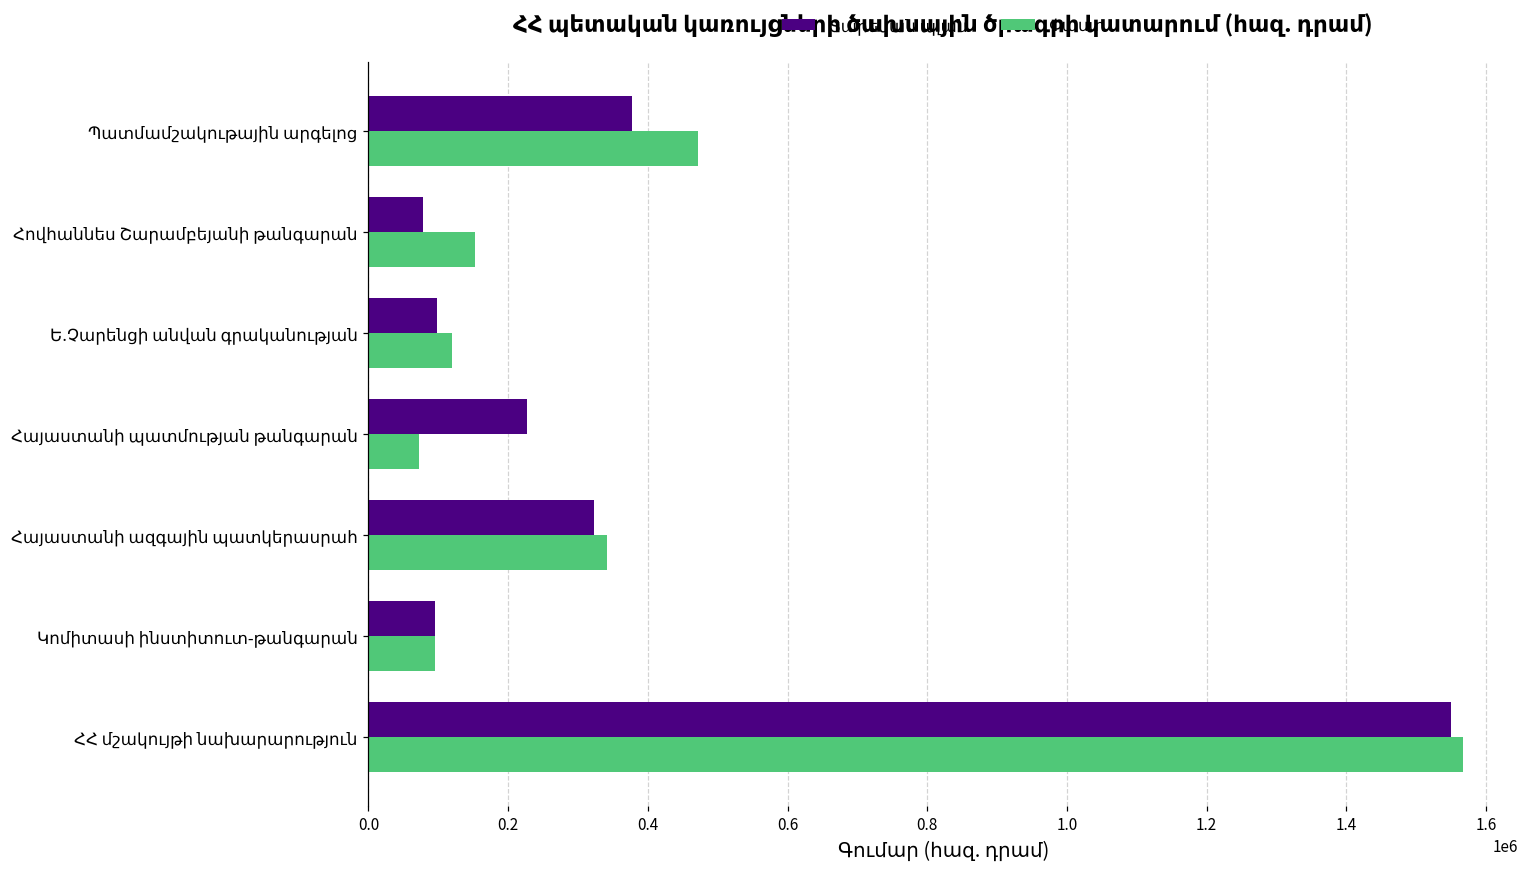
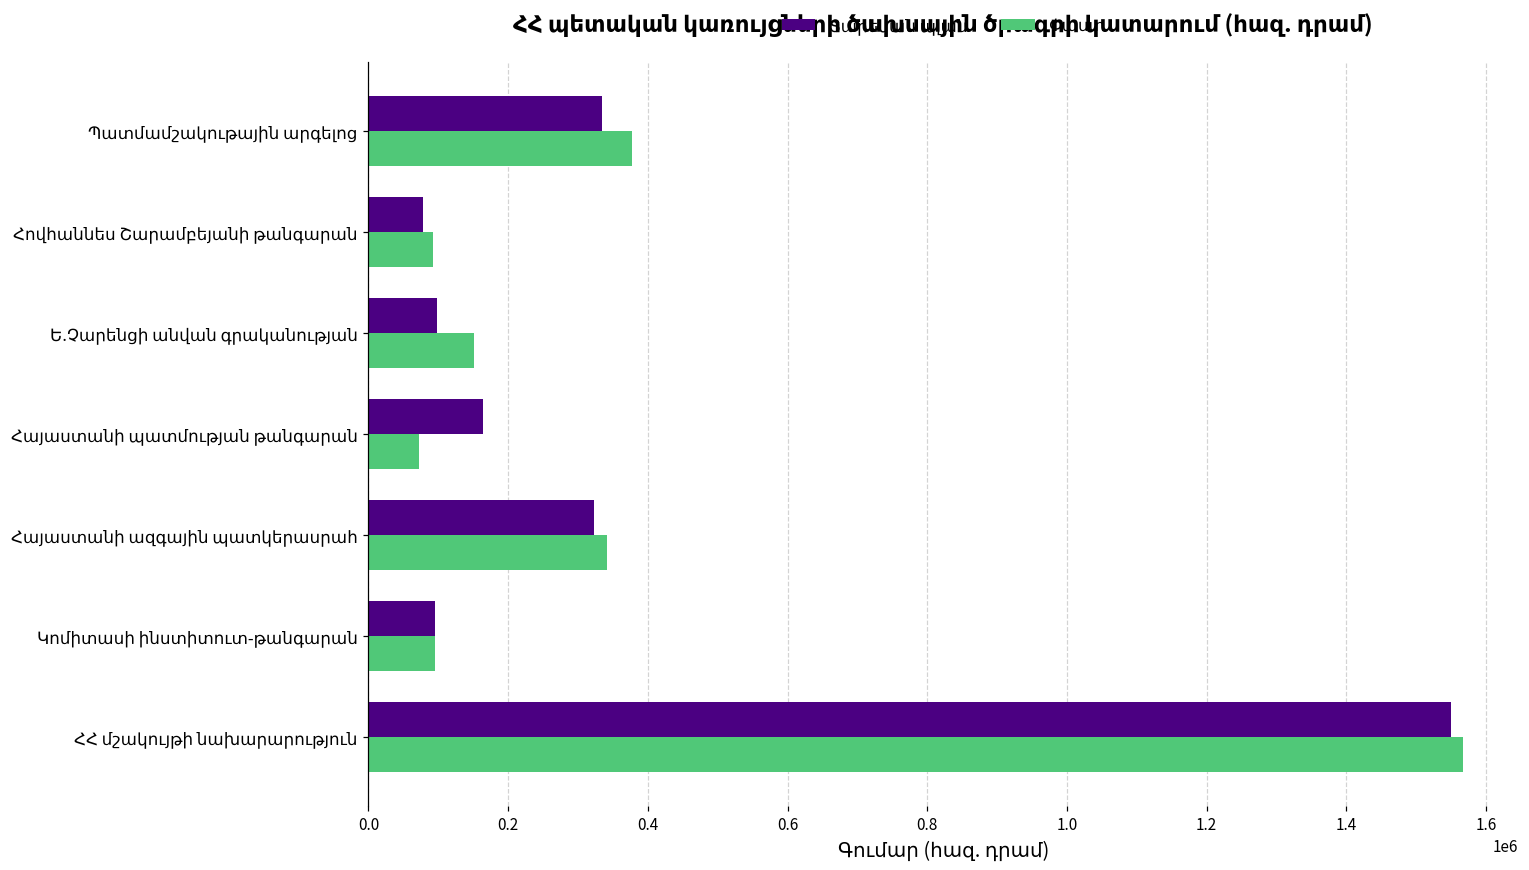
  {
    "Տարեկան պլան": {
-     "Պատմամշակութային արգելոց": 380000,
+     "Պատմամշակութային արգելոց": 330000,
      "Հովհաննես Շարամբեյանի թանգարան": 80000,
      "Ե.Չարենցի անվան գրականության": 100000,
-     "Հայաստանի պատմության թանգարան": 230000,
+     "Հայաստանի պատմության թանգարան": 160000,
      "Հայաստանի ազգային պատկերասրահ": 320000,
      "Կոմիտասի ինստիտուտ-թանգարան": 90000,
      "ՀՀ մշակույթի նախարարություն": 1550000
    },
    "Փաստ": {
-     "Պատմամշակութային արգելոց": 470000,
-     "Հովհաննես Շարամբեյանի թանգարան": 150000,
-     "Ե.Չարենցի անվան գրականության": 120000,
+     "Պատմամշակութային արգելոց": 380000,
+     "Հովհաննես Շարամբեյանի թանգարան": 90000,
+     "Ե.Չարենցի անվան գրականության": 150000,
      "Հայաստանի պատմության թանգարան": 70000,
      "Հայաստանի ազգային պատկերասրահ": 340000,
      "Կոմիտասի ինստիտուտ-թանգարան": 90000,
      "ՀՀ մշակույթի նախարարություն": 1570000
    }
  }
